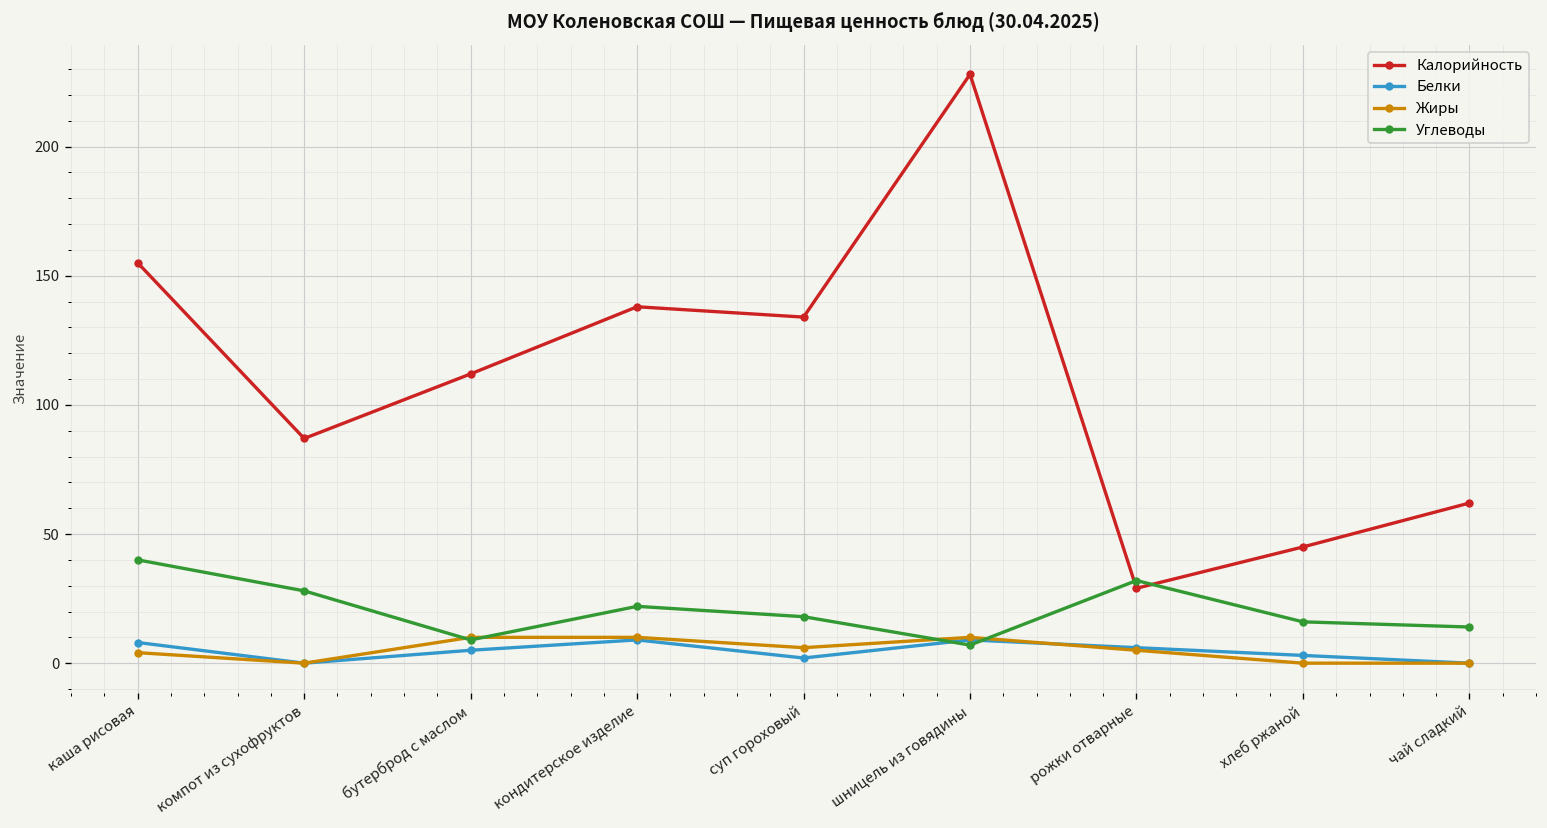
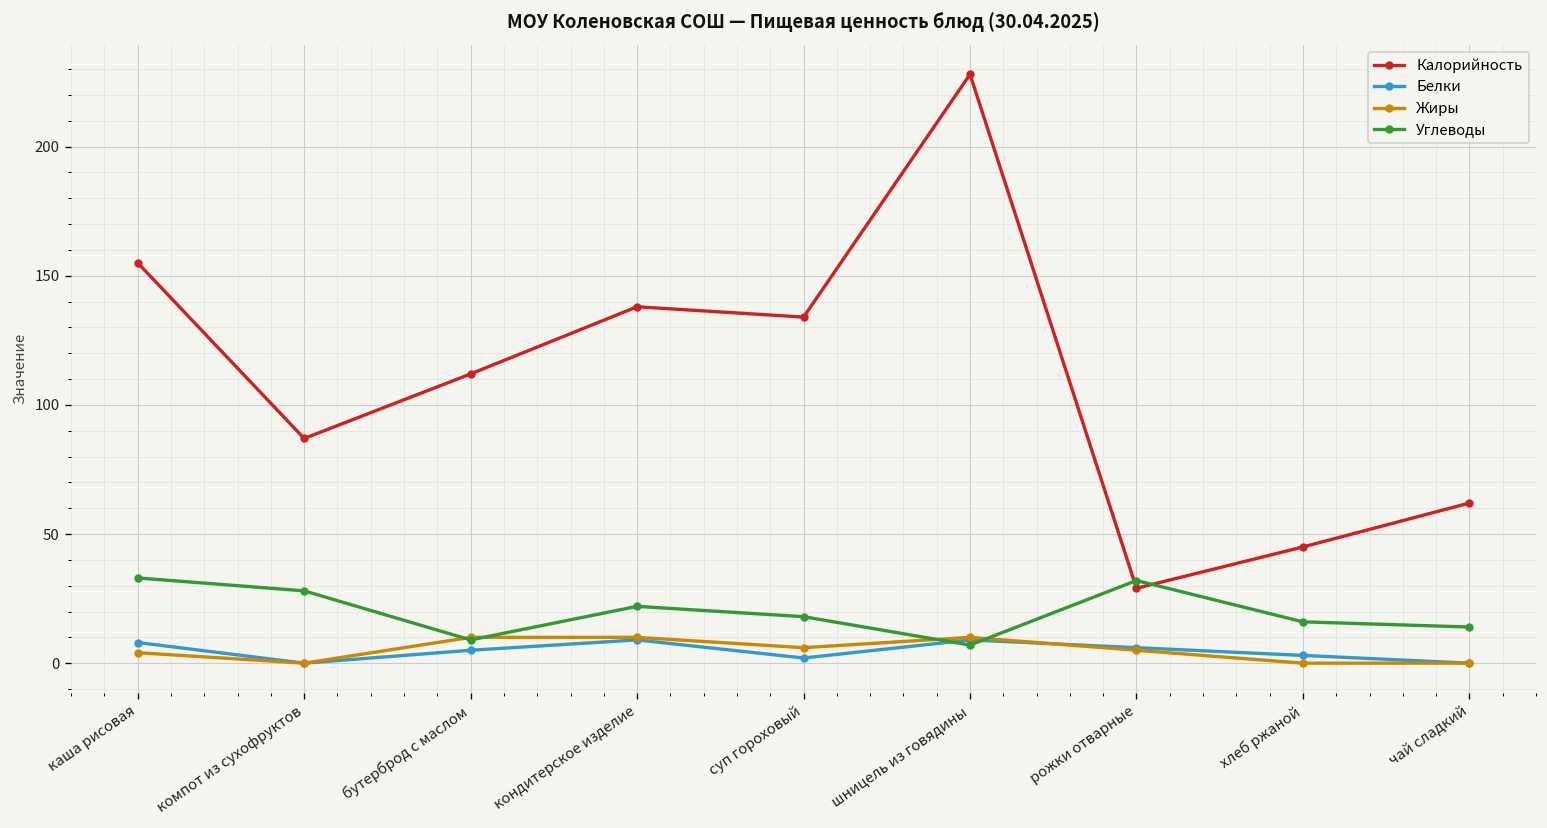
  {
    "Калорийность": {
      "каша рисовая": 155,
      "компот из сухофруктов": 87,
      "бутерброд с маслом": 112,
      "кондитерское изделие": 138,
      "суп гороховый": 134,
      "шницель из говядины": 228,
      "рожки отварные": 29,
      "хлеб ржаной": 45,
      "чай сладкий": 62
    },
    "Белки": {
      "каша рисовая": 8,
      "бутерброд с маслом": 5,
      "суп гороховый": 2,
      "хлеб ржаной": 3
    },
    "Жиры": {
      "каша рисовая": 4,
      "суп гороховый": 6,
      "хлеб ржаной": 0
    },
    "Углеводы": {
-     "каша рисовая": 40,
+     "каша рисовая": 33,
      "компот из сухофруктов": 28,
      "кондитерское изделие": 22,
      "суп гороховый": 18,
      "шницель из говядины": 7,
      "рожки отварные": 32,
      "хлеб ржаной": 16,
      "чай сладкий": 14
    }
  }
